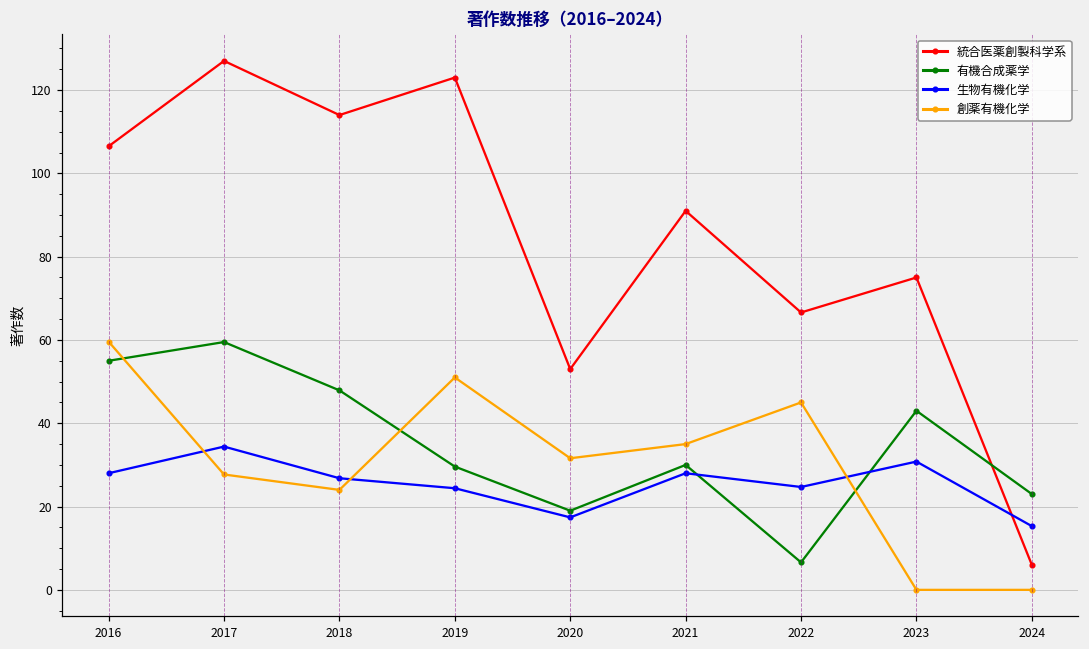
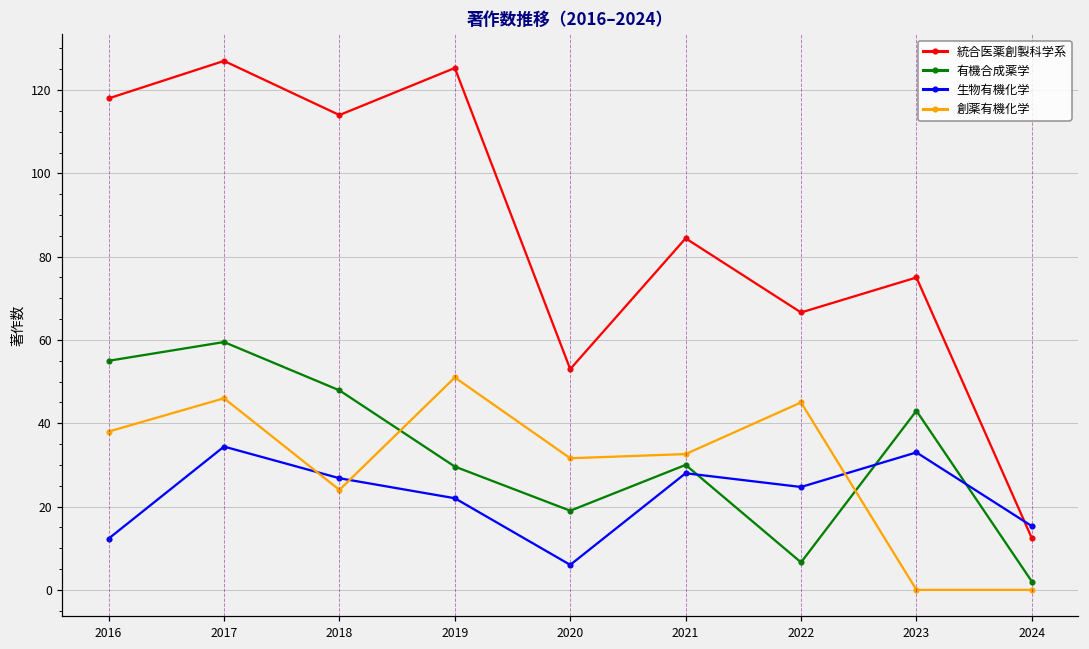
  {
    "統合医薬創製科学系": {
-     "2016": 107,
+     "2016": 118,
      "2017": 127,
      "2018": 114,
-     "2019": 123,
+     "2019": 125,
      "2020": 53,
-     "2021": 91,
+     "2021": 84,
      "2022": 67,
      "2023": 75,
-     "2024": 6
+     "2024": 12
    },
    "有機合成薬学": {
      "2016": 55,
      "2017": 60,
      "2018": 48,
      "2019": 30,
      "2020": 19,
      "2021": 30,
      "2022": 7,
      "2023": 43,
-     "2024": 23
+     "2024": 2
    },
    "生物有機化学": {
-     "2016": 28,
+     "2016": 12,
      "2017": 34,
      "2018": 27,
-     "2019": 24,
-     "2020": 17,
+     "2019": 22,
+     "2020": 6,
      "2021": 28,
      "2022": 25,
-     "2023": 31,
+     "2023": 33,
      "2024": 15
    },
    "創薬有機化学": {
-     "2016": 60,
-     "2017": 28,
+     "2016": 38,
+     "2017": 46,
      "2018": 24,
      "2019": 51,
      "2020": 32,
-     "2021": 35,
+     "2021": 33,
      "2022": 45,
      "2023": 0,
      "2024": 0
    }
  }
